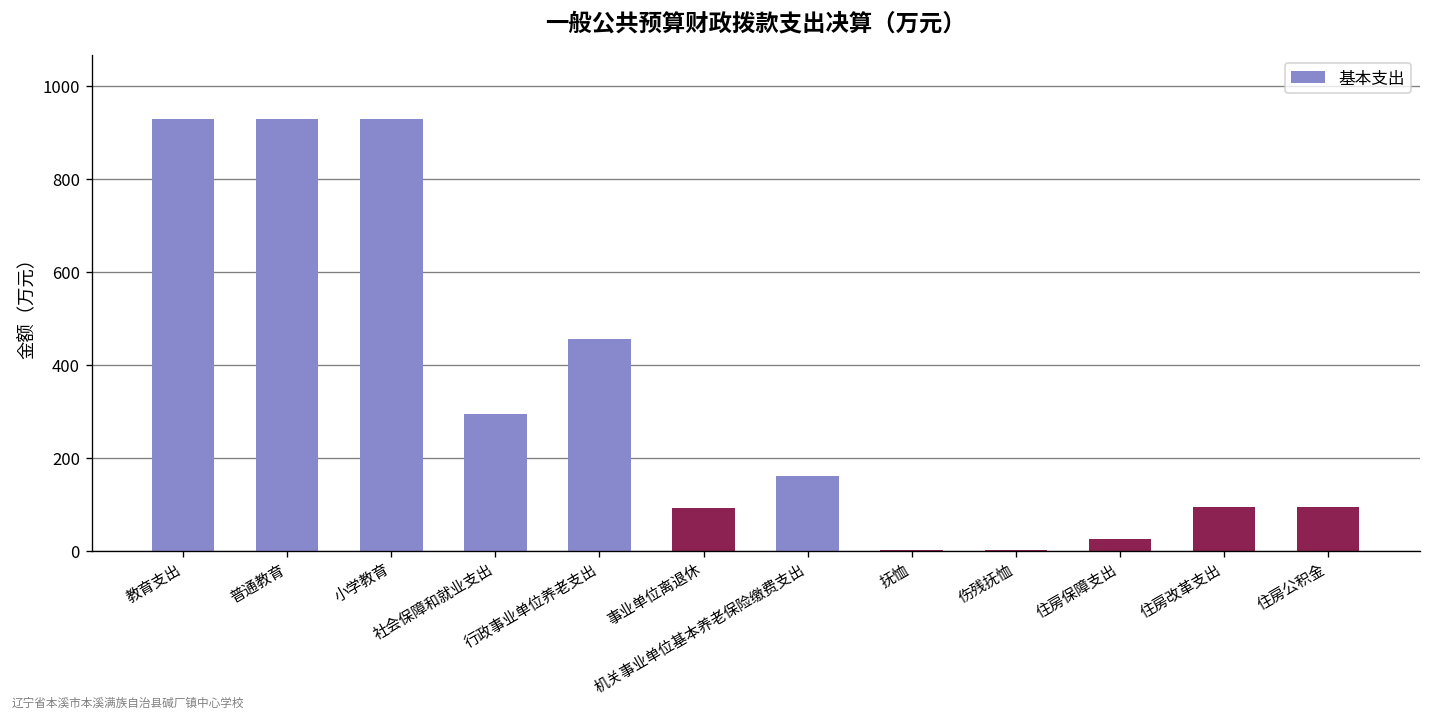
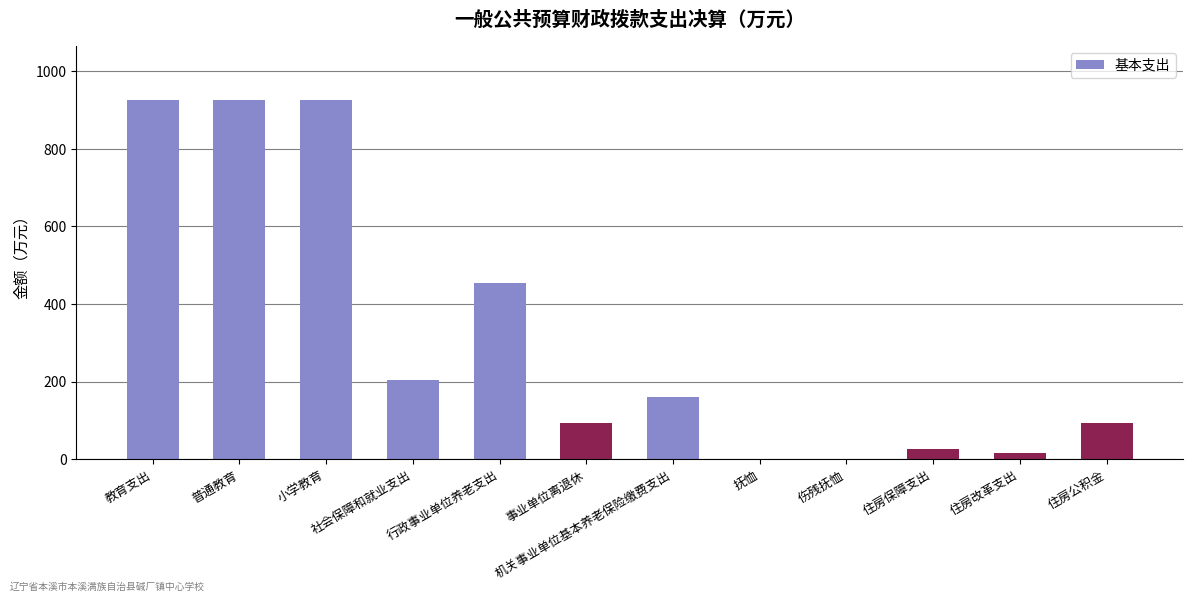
  {
    "教育支出": 930,
    "普通教育": 930,
    "小学教育": 930,
-   "社会保障和就业支出": 290,
+   "社会保障和就业支出": 200,
    "行政事业单位养老支出": 450,
    "事业单位离退休": 90,
    "机关事业单位基本养老保险缴费支出": 160,
    "住房保障支出": 30,
-   "住房改革支出": 90,
+   "住房改革支出": 20,
    "住房公积金": 90
  }
